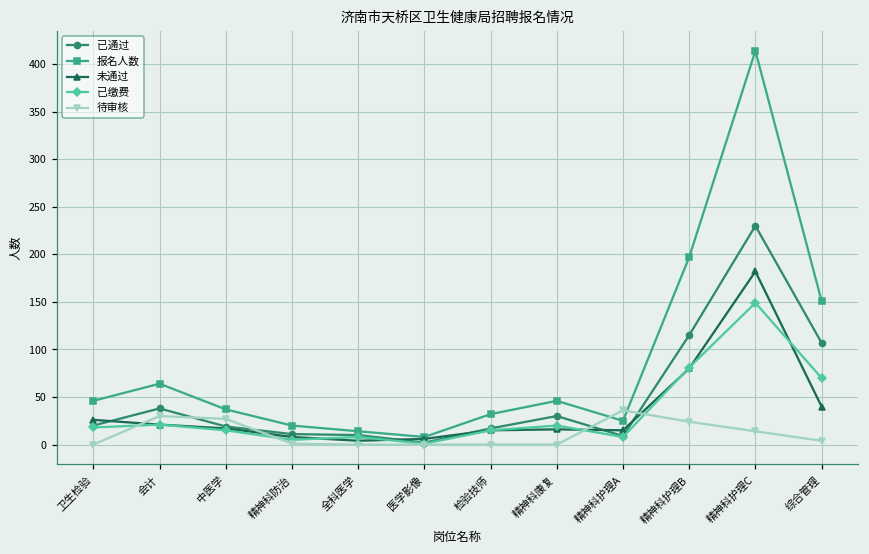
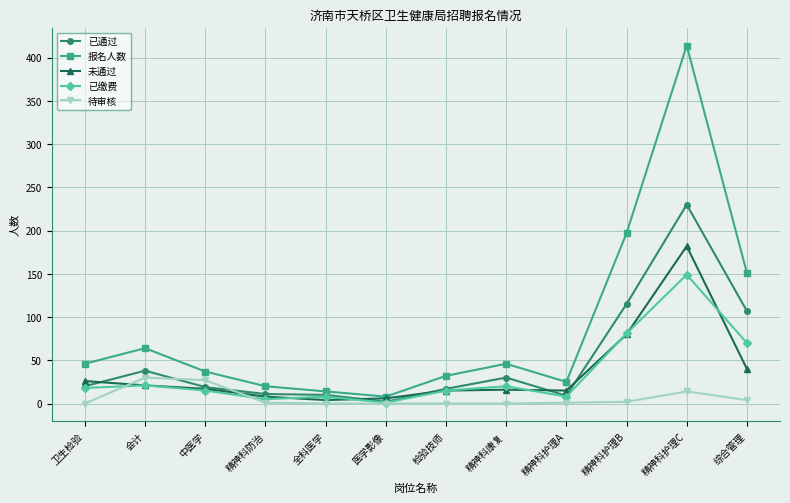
  {
    "待审核": {
      "卫生检验": 0,
      "会计": 30,
      "中医学": 30,
      "精神科防治": 0,
      "全科医学": 0,
      "检验技师": 0,
      "精神科康复": 0,
-     "精神科护理A": 40,
-     "精神科护理B": 20,
+     "精神科护理A": 0,
+     "精神科护理B": 0,
      "精神科护理C": 10,
      "综合管理": 0
    }
  }
